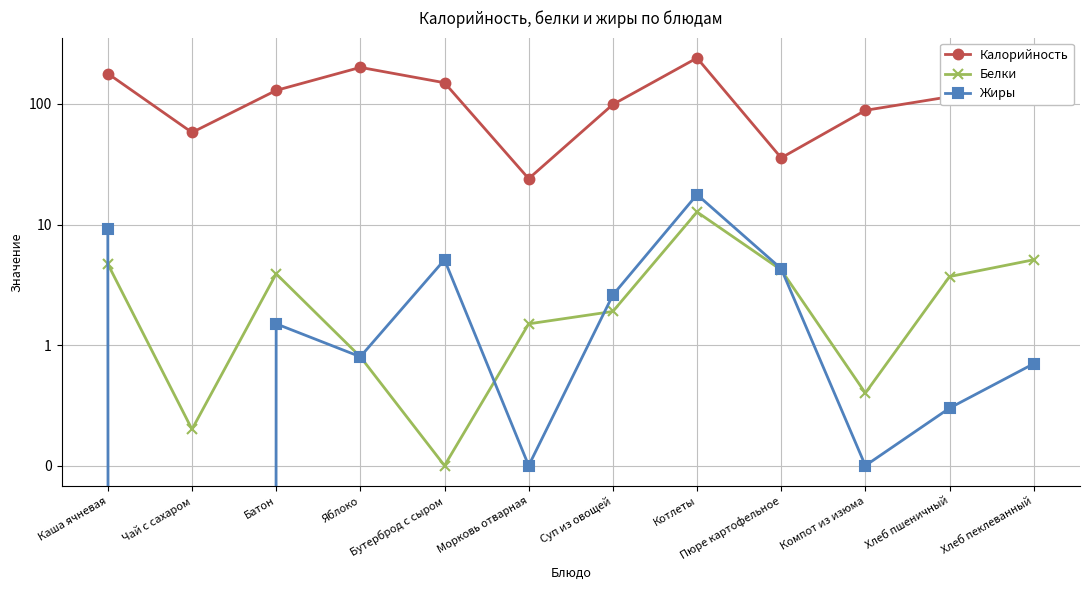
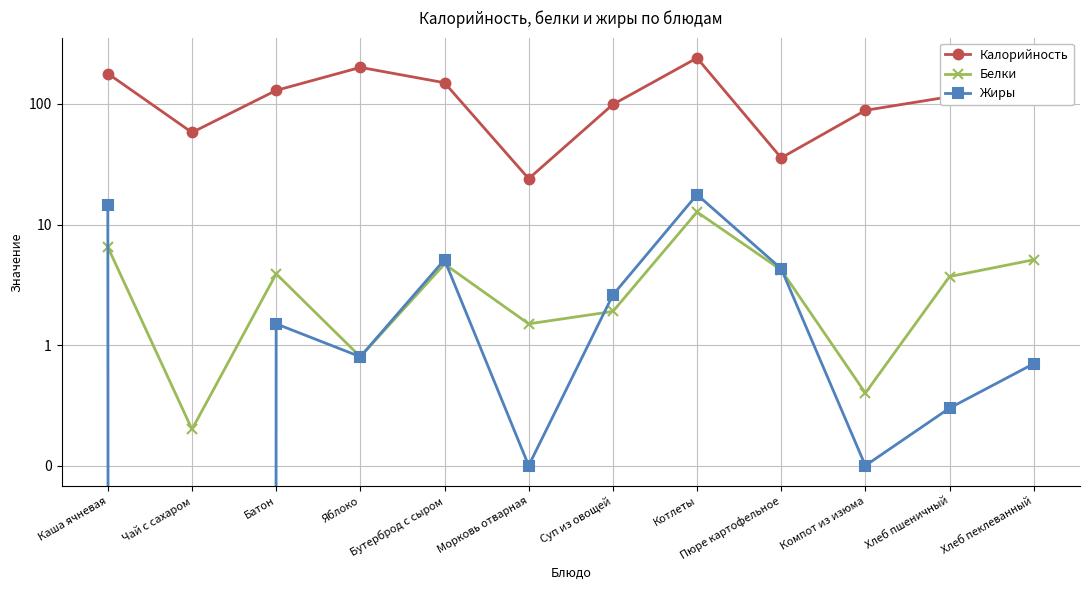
  {
    "Калорийность": {
      "Каша ячневая": 180,
      "Чай с сахаром": 60,
      "Батон": 130,
      "Яблоко": 200,
      "Бутерброд с сыром": 150,
      "Морковь отварная": 24,
      "Суп из овощей": 100,
      "Котлеты": 240,
      "Пюре картофельное": 36,
      "Компот из изюма": 90
    },
    "Белки": {
-     "Каша ячневая": 4.7,
+     "Каша ячневая": 7,
      "Чай с сахаром": 0.2,
      "Батон": 3.9,
-     "Бутерброд с сыром": 0.1,
+     "Бутерброд с сыром": 4.7,
      "Морковь отварная": 1.5,
      "Суп из овощей": 1.9,
      "Котлеты": 13,
      "Компот из изюма": 0.4,
      "Хлеб пшеничный": 3.7,
      "Хлеб пеклеванный": 5.1
    },
    "Жиры": {
-     "Каша ячневая": 9,
+     "Каша ячневая": 15,
      "Батон": 1.5,
      "Бутерброд с сыром": 5,
      "Морковь отварная": 0.10,
      "Суп из овощей": 2.6,
      "Котлеты": 18,
      "Компот из изюма": 0.10,
      "Хлеб пшеничный": 0.30,
      "Хлеб пеклеванный": 0.7
    }
  }
